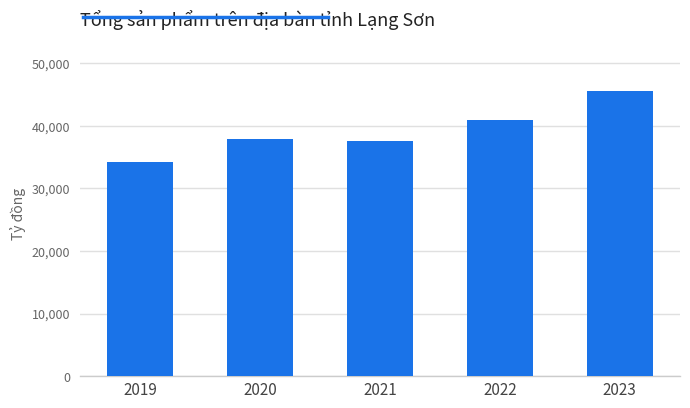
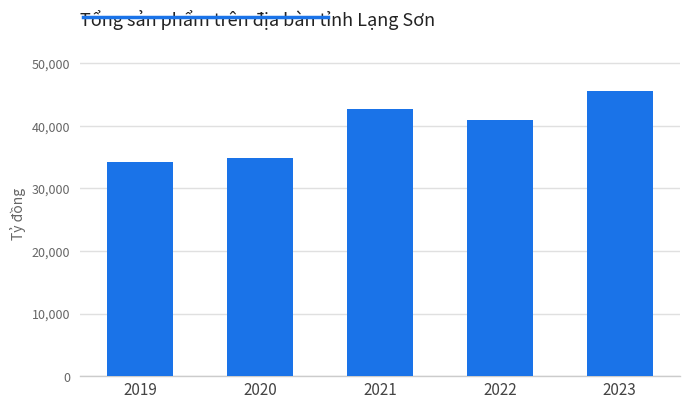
  {
    "2019": "34,000",
-   "2020": "38,000",
-   "2021": "38,000",
+   "2020": "35,000",
+   "2021": "43,000",
    "2022": "41,000",
    "2023": "46,000"
  }
